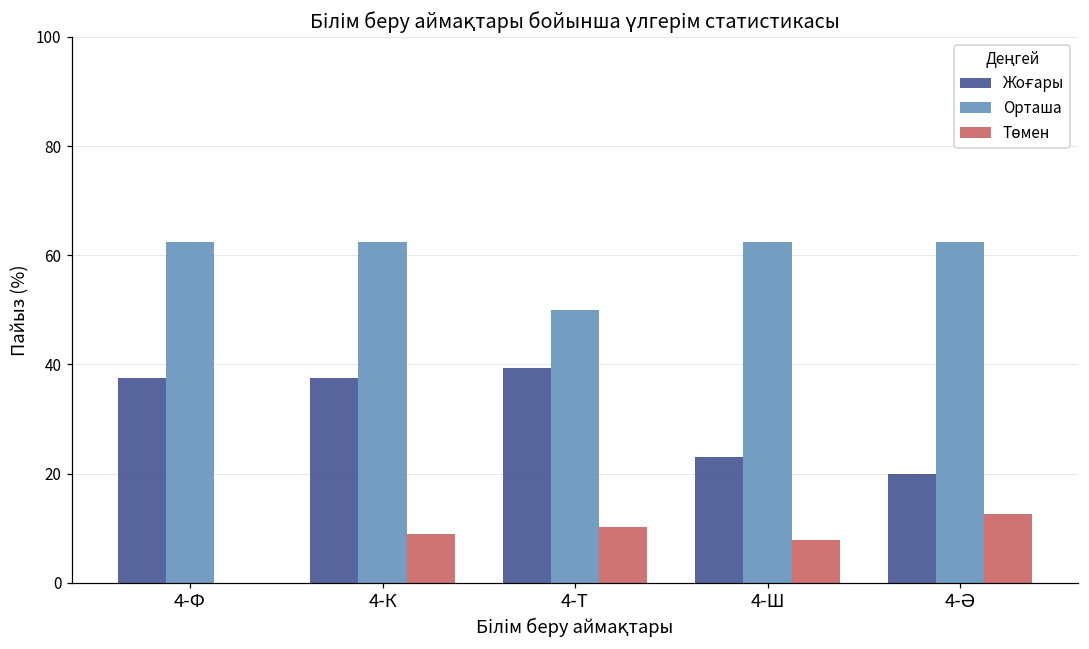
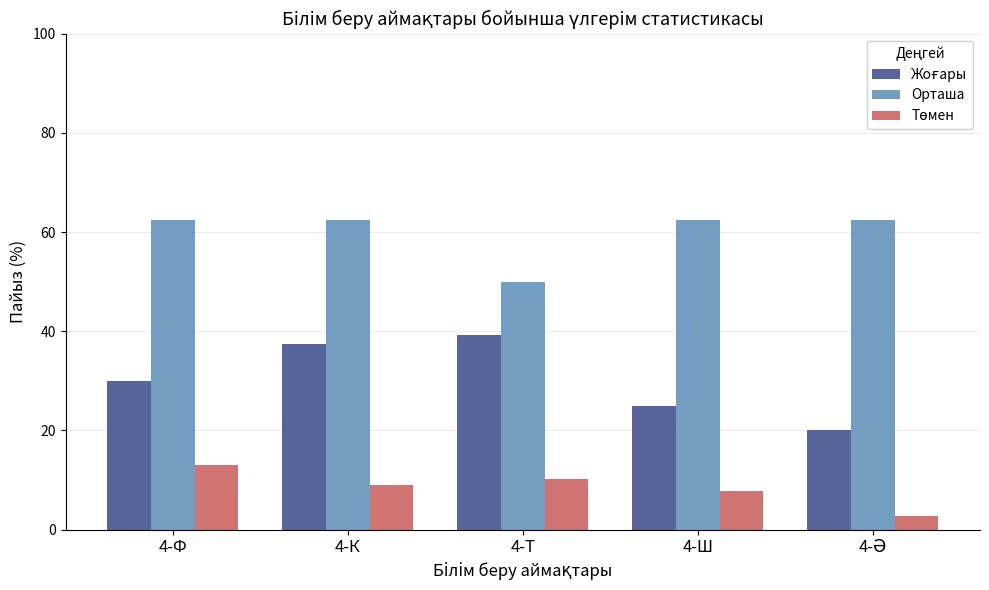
  {
    "Жоғары": {
-     "4-Ф": 38,
+     "4-Ф": 30,
      "4-К": 38,
      "4-Т": 39,
-     "4-Ш": 23,
+     "4-Ш": 25,
      "4-Ә": 20
    },
    "Орташа": {
      "4-Ф": 63,
      "4-К": 63,
      "4-Т": 50,
      "4-Ш": 63,
      "4-Ә": 63
    },
    "Төмен": {
-     "4-Ф": 0,
+     "4-Ф": 13,
      "4-К": 9,
      "4-Т": 10,
      "4-Ш": 8,
-     "4-Ә": 13
+     "4-Ә": 3
    }
  }
